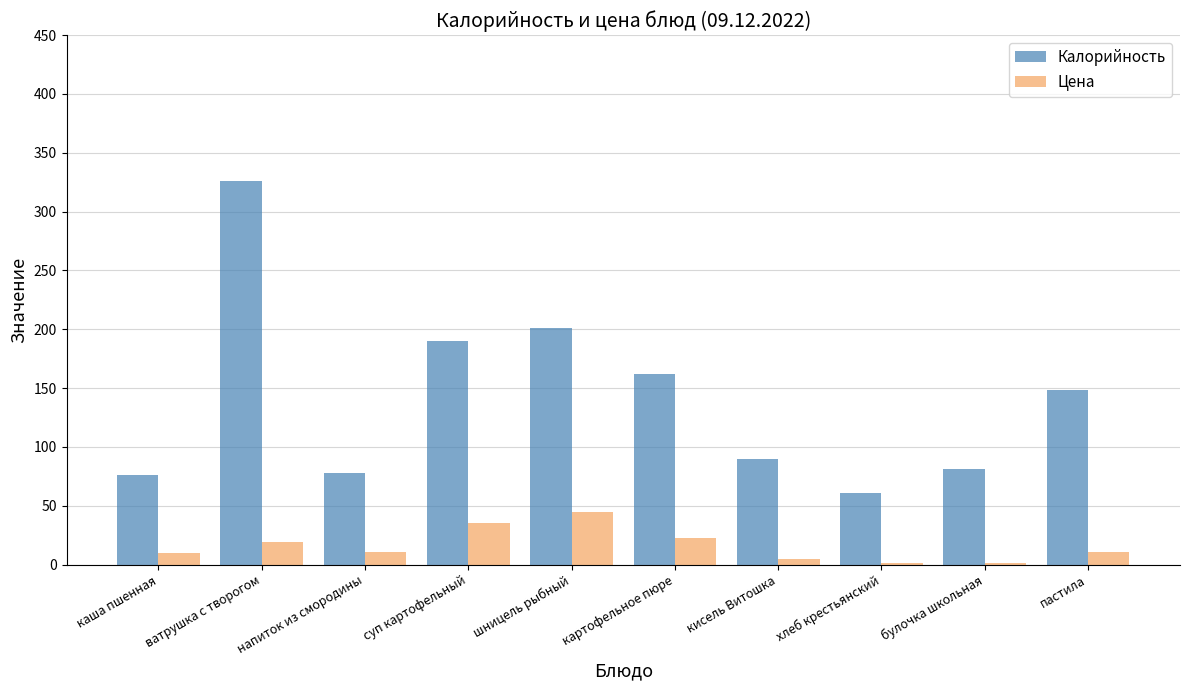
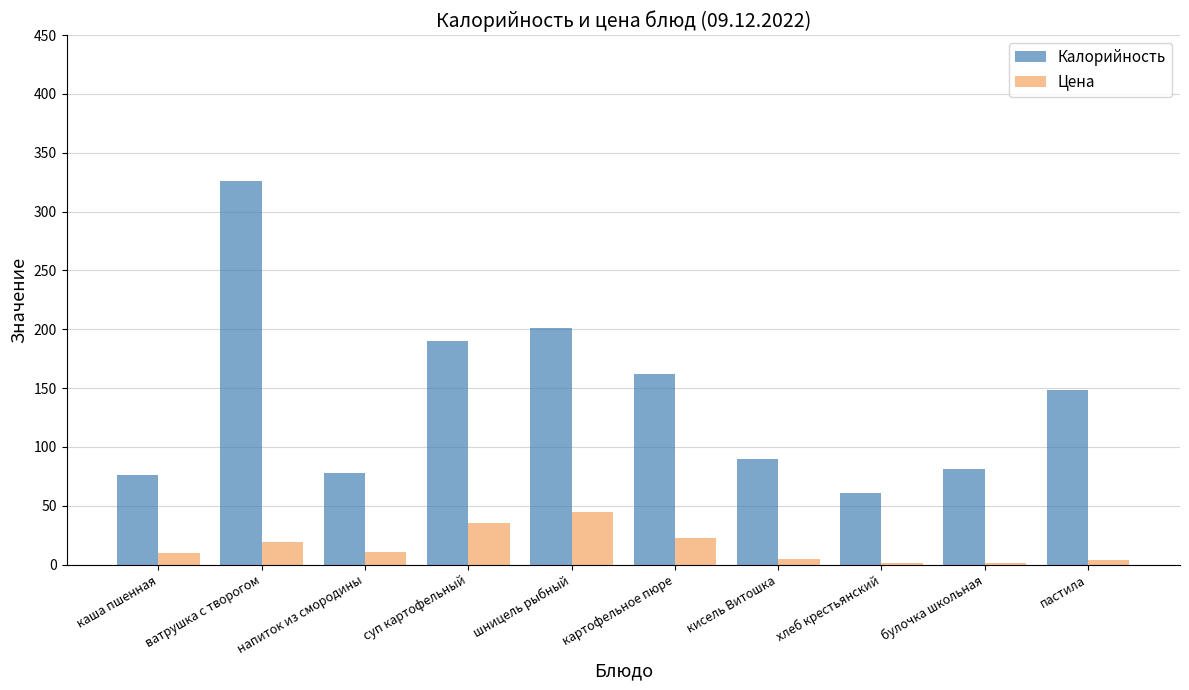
  {
    "Калорийность": {
      "каша пшенная": 76,
      "ватрушка с творогом": 326,
      "напиток из смородины": 78,
      "суп картофельный": 190,
      "шницель рыбный": 201,
      "картофельное пюре": 162,
      "кисель Витошка": 90,
      "хлеб крестьянский": 61,
      "булочка школьная": 81,
      "пастила": 148
    },
    "Цена": {
      "каша пшенная": 10,
      "ватрушка с творогом": 19,
      "напиток из смородины": 11,
      "суп картофельный": 36,
      "шницель рыбный": 44,
      "картофельное пюре": 22,
      "кисель Витошка": 5,
-     "пастила": 11
+     "пастила": 4
    }
  }
